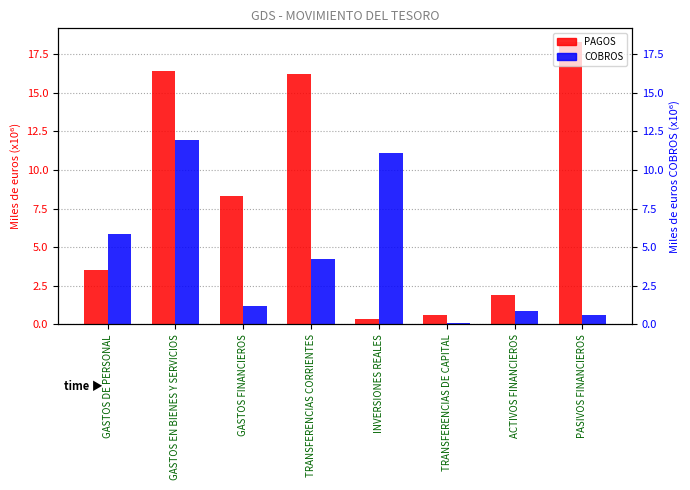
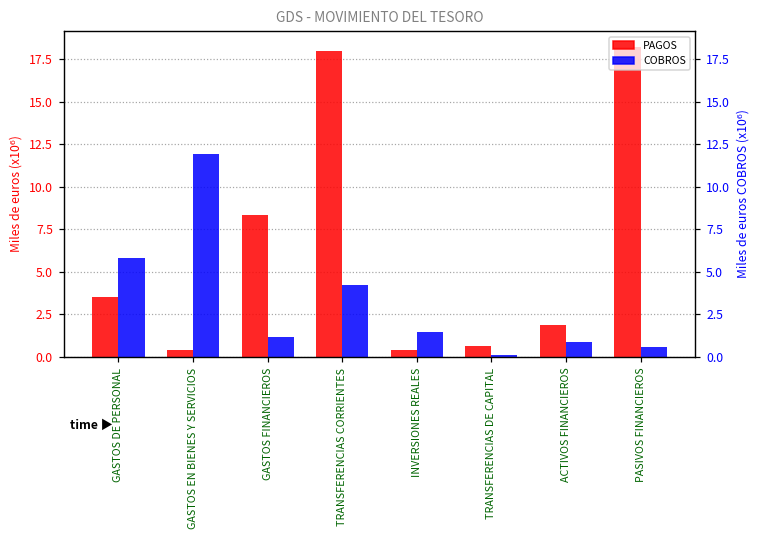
  {
    "PAGOS": {
      "GASTOS DE PERSONAL": 3.5,
-     "GASTOS EN BIENES Y SERVICIOS": 16.4,
+     "GASTOS EN BIENES Y SERVICIOS": 0.4,
      "GASTOS FINANCIEROS": 8.3,
-     "TRANSFERENCIAS CORRIENTES": 16.2,
+     "TRANSFERENCIAS CORRIENTES": 18.0,
      "INVERSIONES REALES": 0.4,
      "TRANSFERENCIAS DE CAPITAL": 0.6,
      "ACTIVOS FINANCIEROS": 1.9
    },
    "COBROS": {
      "GASTOS DE PERSONAL": 5.8,
      "GASTOS EN BIENES Y SERVICIOS": 12.0,
      "GASTOS FINANCIEROS": 1.2,
      "TRANSFERENCIAS CORRIENTES": 4.2,
-     "INVERSIONES REALES": 11.1,
+     "INVERSIONES REALES": 1.4,
      "ACTIVOS FINANCIEROS": 0.9,
      "PASIVOS FINANCIEROS": 0.6
    }
  }
